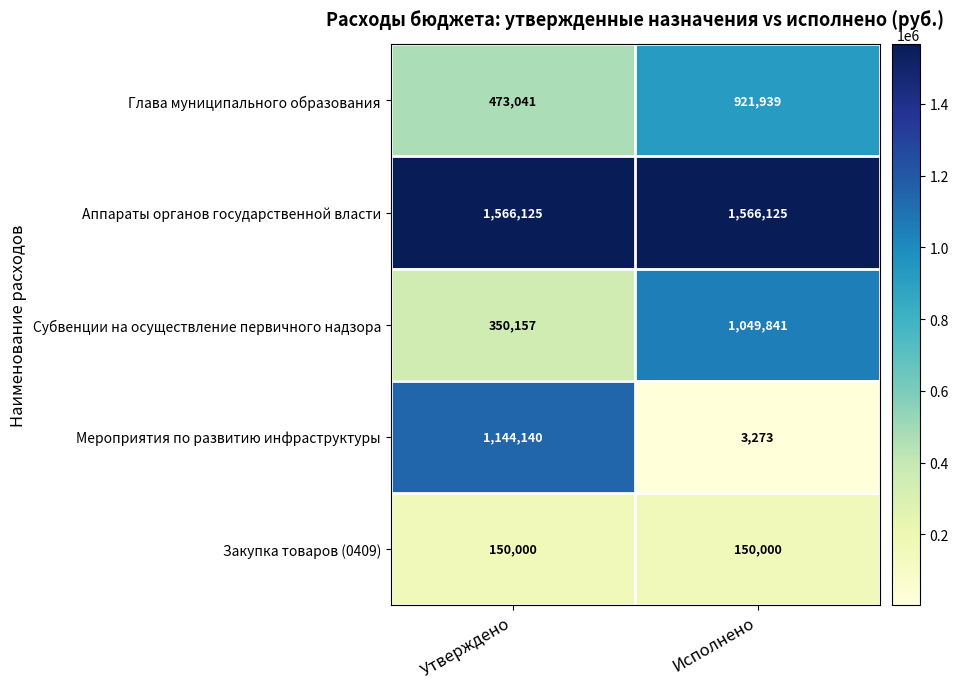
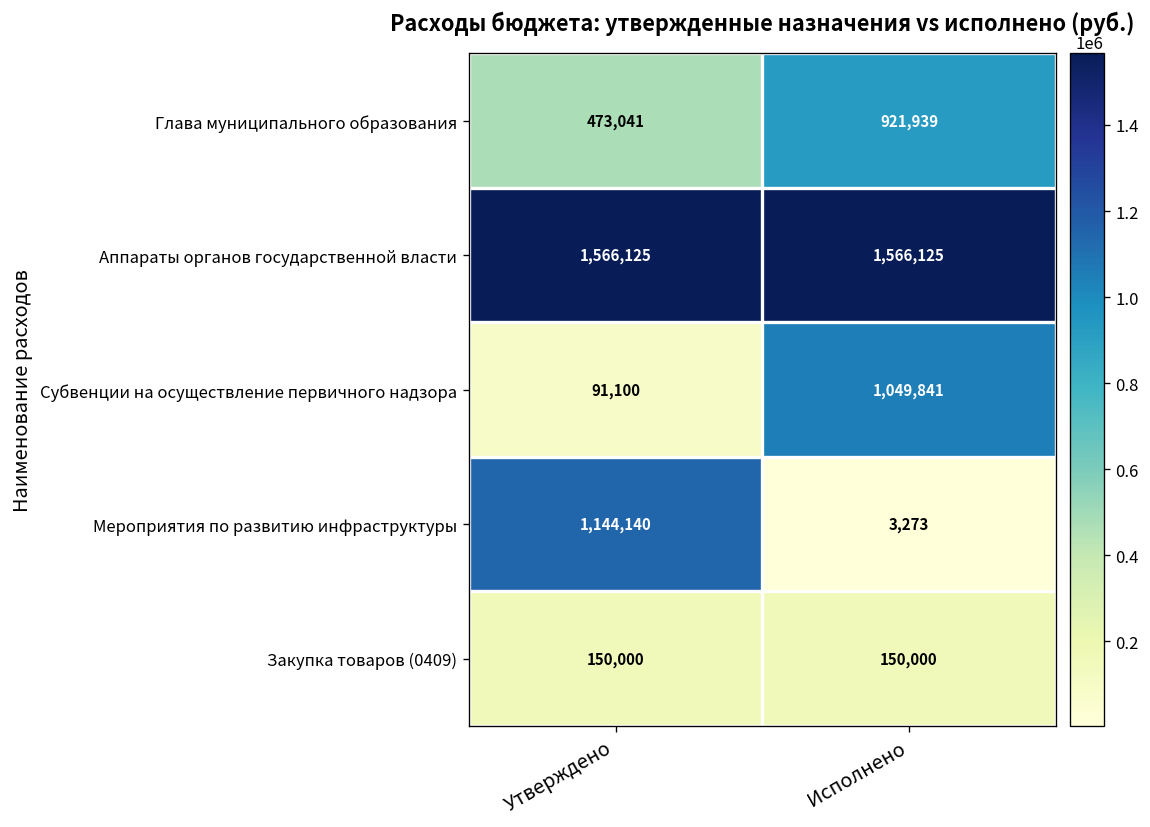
  {
    "Глава муниципального образования": {
      "Утверждено": "473,041",
      "Исполнено": "921,939"
    },
    "Аппараты органов государственной власти": {
      "Утверждено": "1,566,125",
      "Исполнено": "1,566,125"
    },
    "Субвенции на осуществление первичного надзора": {
-     "Утверждено": "350,157",
+     "Утверждено": "91,100",
      "Исполнено": "1,049,841"
    },
    "Мероприятия по развитию инфраструктуры": {
      "Утверждено": "1,144,140",
      "Исполнено": "3,273"
    },
    "Закупка товаров (0409)": {
      "Утверждено": "150,000",
      "Исполнено": "150,000"
    }
  }
